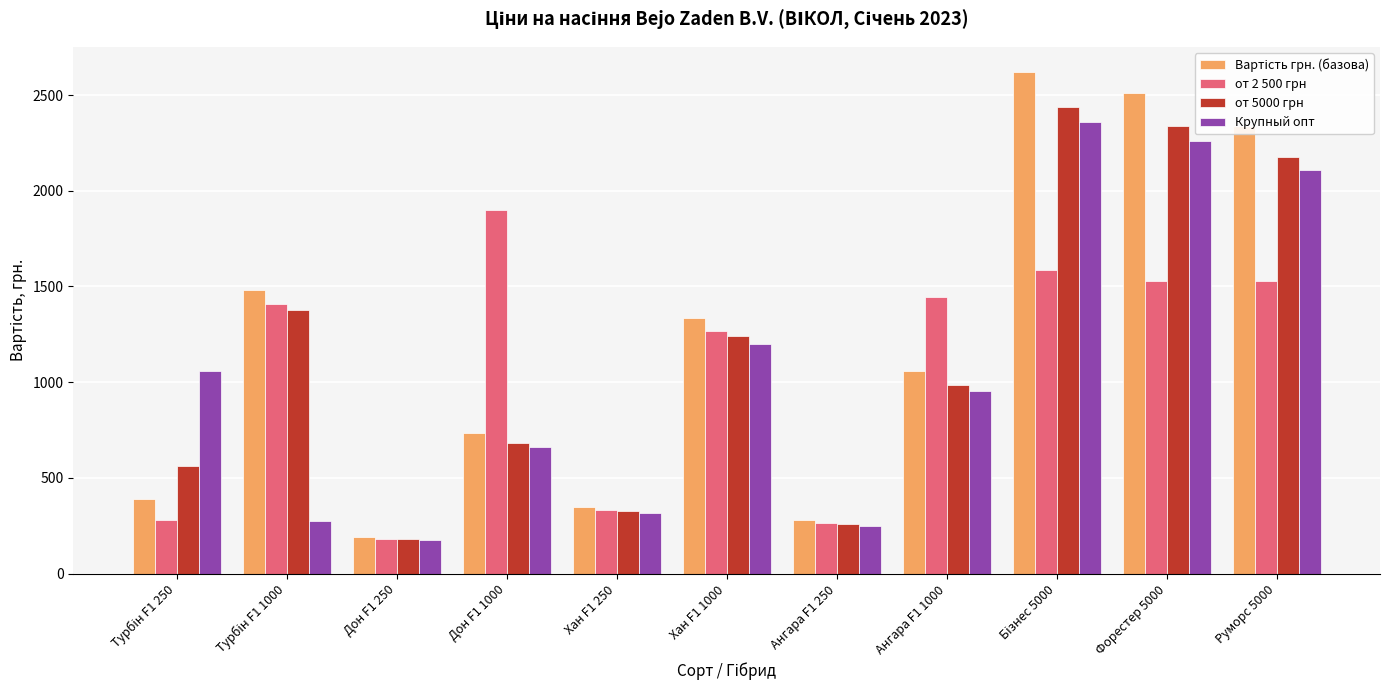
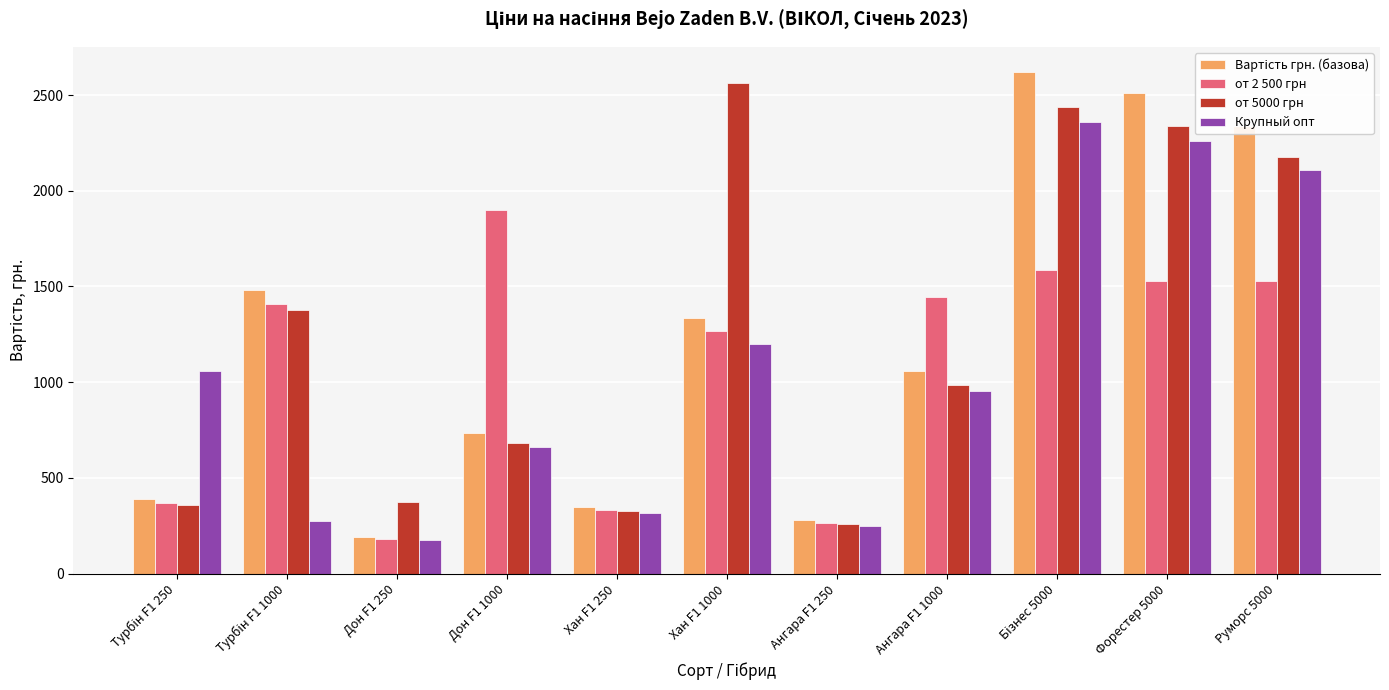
  {
    "Вартість грн. (базова)": {
      "Турбін F1 250": 390,
      "Турбін F1 1000": 1480,
      "Дон F1 250": 190,
      "Дон F1 1000": 730,
      "Хан F1 250": 350,
      "Хан F1 1000": 1340,
      "Ангара F1 250": 280,
      "Ангара F1 1000": 1060,
      "Бізнес 5000": 2620,
      "Форестер 5000": 2510
    },
    "от 2 500 грн": {
-     "Турбін F1 250": 280,
+     "Турбін F1 250": 370,
      "Турбін F1 1000": 1410,
      "Дон F1 250": 180,
      "Дон F1 1000": 1900,
      "Хан F1 250": 330,
      "Хан F1 1000": 1270,
      "Ангара F1 250": 260,
      "Ангара F1 1000": 1450,
      "Бізнес 5000": 1580,
      "Форестер 5000": 1530,
      "Руморс 5000": 1530
    },
    "от 5000 грн": {
-     "Турбін F1 250": 560,
+     "Турбін F1 250": 360,
      "Турбін F1 1000": 1380,
-     "Дон F1 250": 180,
+     "Дон F1 250": 370,
      "Дон F1 1000": 680,
      "Хан F1 250": 330,
-     "Хан F1 1000": 1240,
+     "Хан F1 1000": 2560,
      "Ангара F1 250": 260,
      "Ангара F1 1000": 990,
      "Бізнес 5000": 2440,
      "Форестер 5000": 2340,
      "Руморс 5000": 2180
    },
    "Крупный опт": {
      "Турбін F1 250": 1060,
      "Турбін F1 1000": 270,
      "Дон F1 250": 170,
      "Дон F1 1000": 660,
      "Хан F1 250": 320,
      "Хан F1 1000": 1200,
      "Ангара F1 250": 250,
      "Ангара F1 1000": 950,
      "Бізнес 5000": 2360,
      "Форестер 5000": 2260,
      "Руморс 5000": 2110
    }
  }
